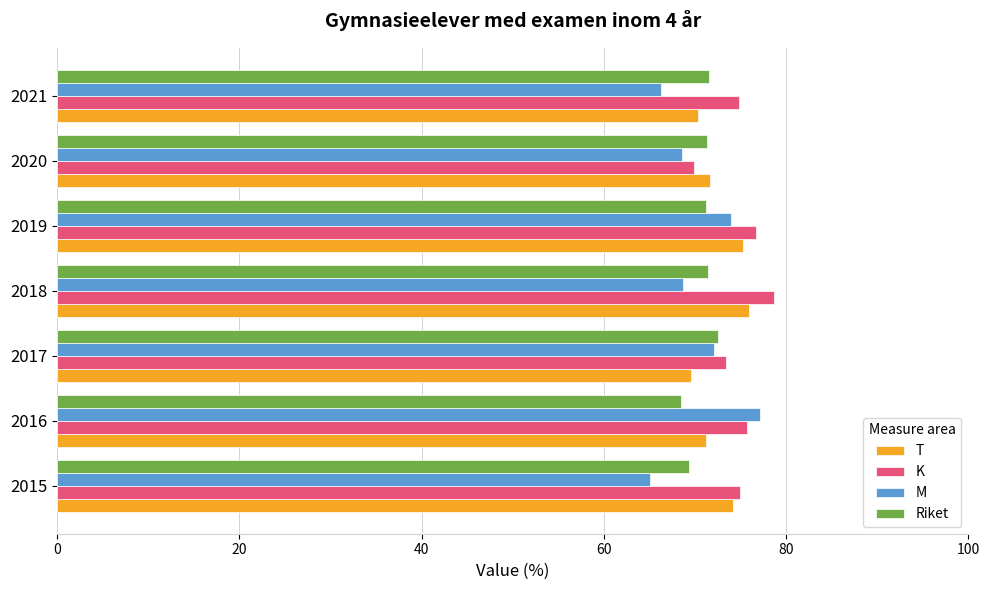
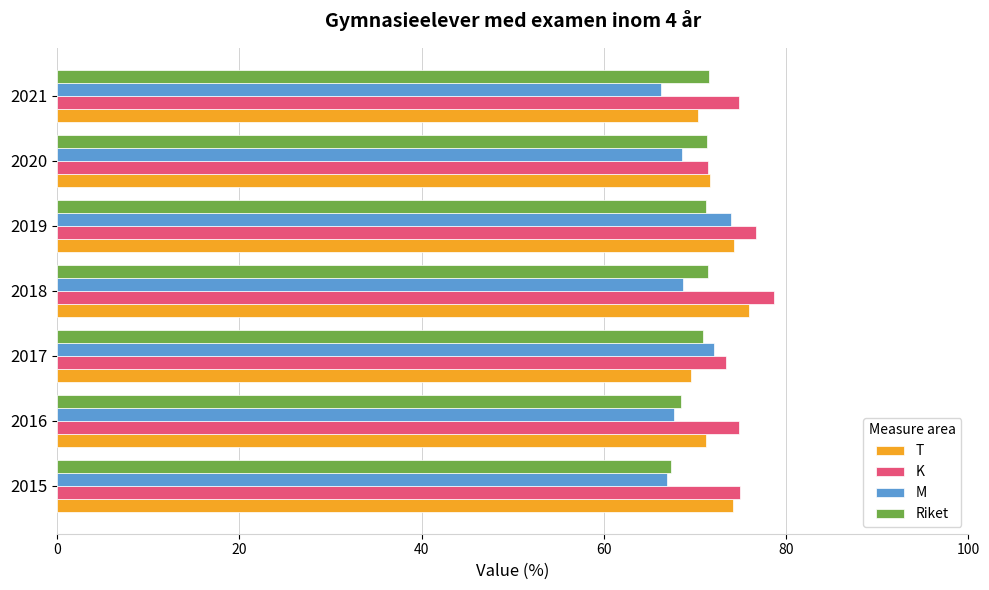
  {
    "T": {
      "2021": 70,
      "2020": 72,
-     "2019": 75,
+     "2019": 74,
      "2018": 76,
      "2017": 70,
      "2016": 71,
      "2015": 74
    },
    "K": {
      "2021": 75,
-     "2020": 70,
+     "2020": 71,
      "2019": 77,
      "2018": 79,
      "2017": 73,
-     "2016": 76,
+     "2016": 75,
      "2015": 75
    },
    "M": {
      "2021": 66,
      "2020": 69,
      "2019": 74,
      "2018": 69,
      "2017": 72,
-     "2016": 77,
-     "2015": 65
+     "2016": 68,
+     "2015": 67
    },
    "Riket": {
      "2021": 72,
      "2020": 71,
      "2019": 71,
      "2018": 71,
-     "2017": 72,
+     "2017": 71,
      "2016": 69,
-     "2015": 69
+     "2015": 67
    }
  }
